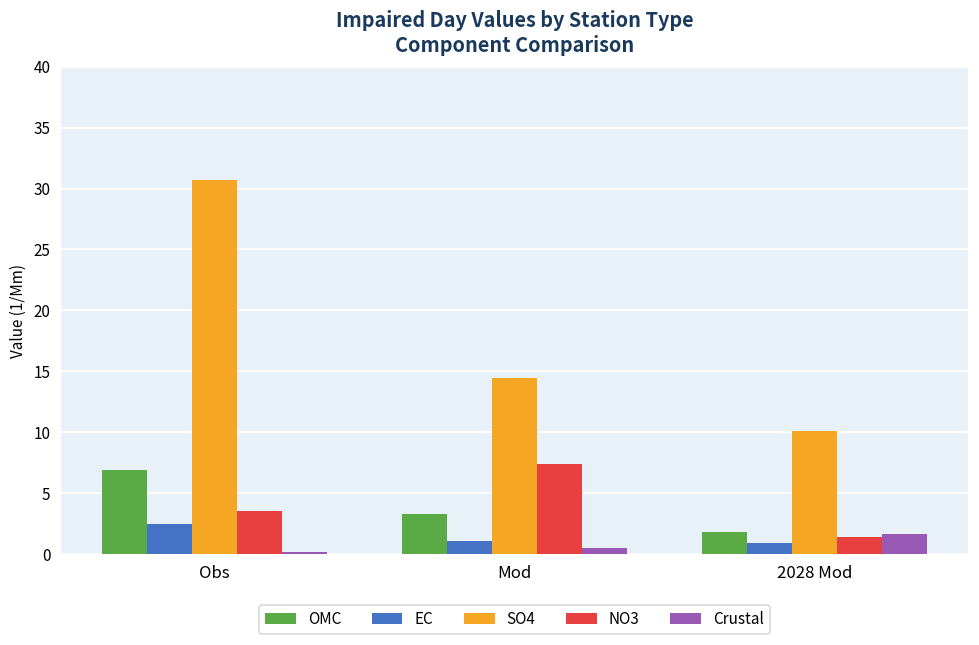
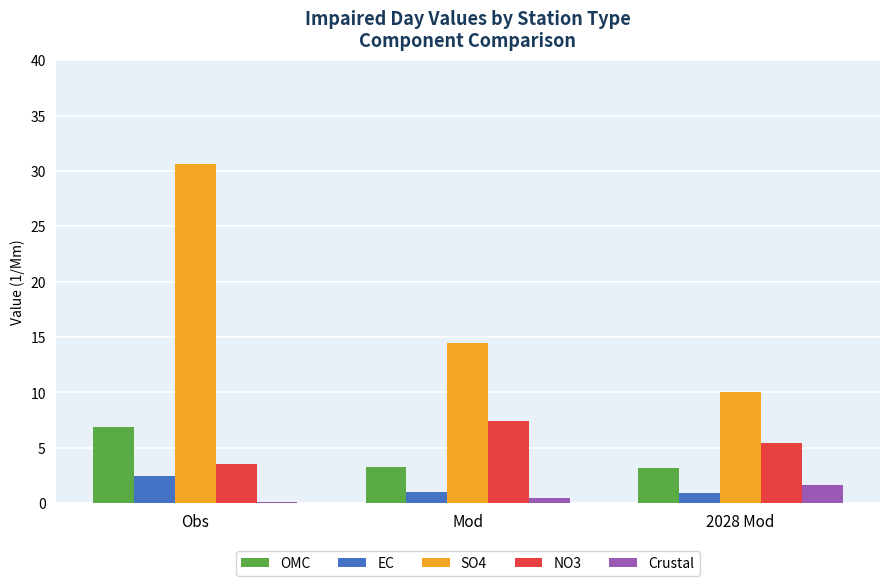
  {
    "OMC": {
      "Obs": 6.9,
      "Mod": 3.2,
-     "2028 Mod": 1.8
+     "2028 Mod": 3.2
    },
    "EC": {
      "Obs": 2.4,
      "Mod": 1.0,
      "2028 Mod": 0.9
    },
    "SO4": {
      "Obs": 30.7,
      "Mod": 14.5,
      "2028 Mod": 10.1
    },
    "NO3": {
      "Obs": 3.5,
      "Mod": 7.4,
-     "2028 Mod": 1.4
+     "2028 Mod": 5.4
    },
    "Crustal": {
      "Mod": 0.5,
      "2028 Mod": 1.6
    }
  }
